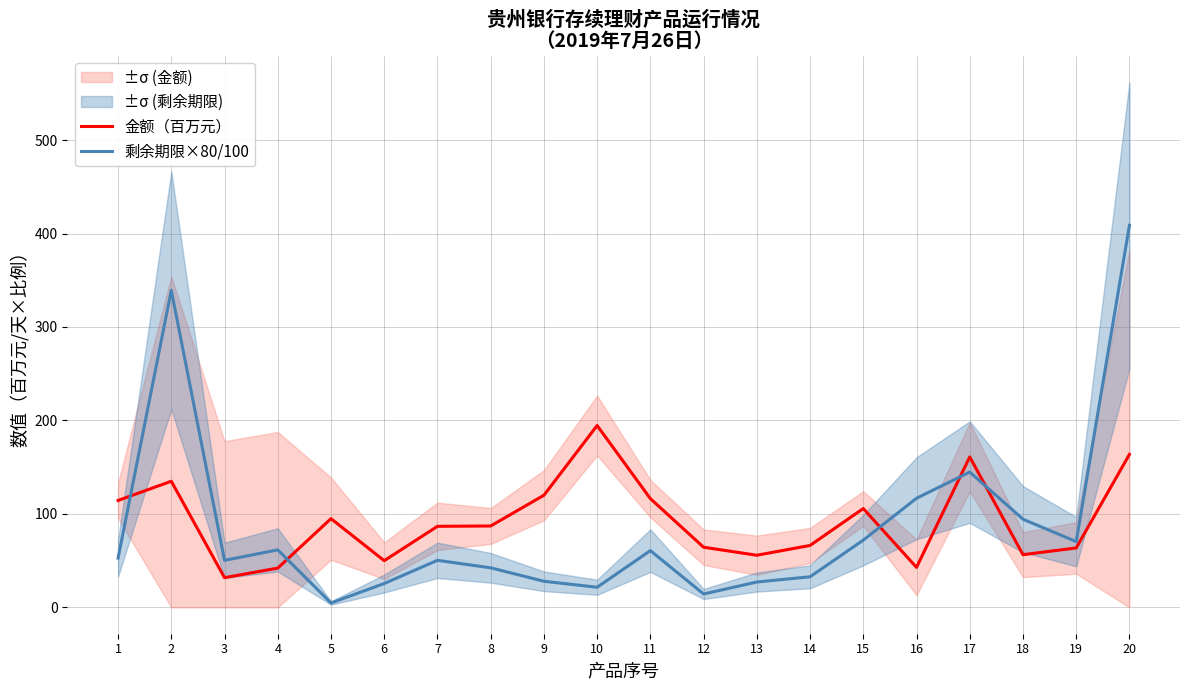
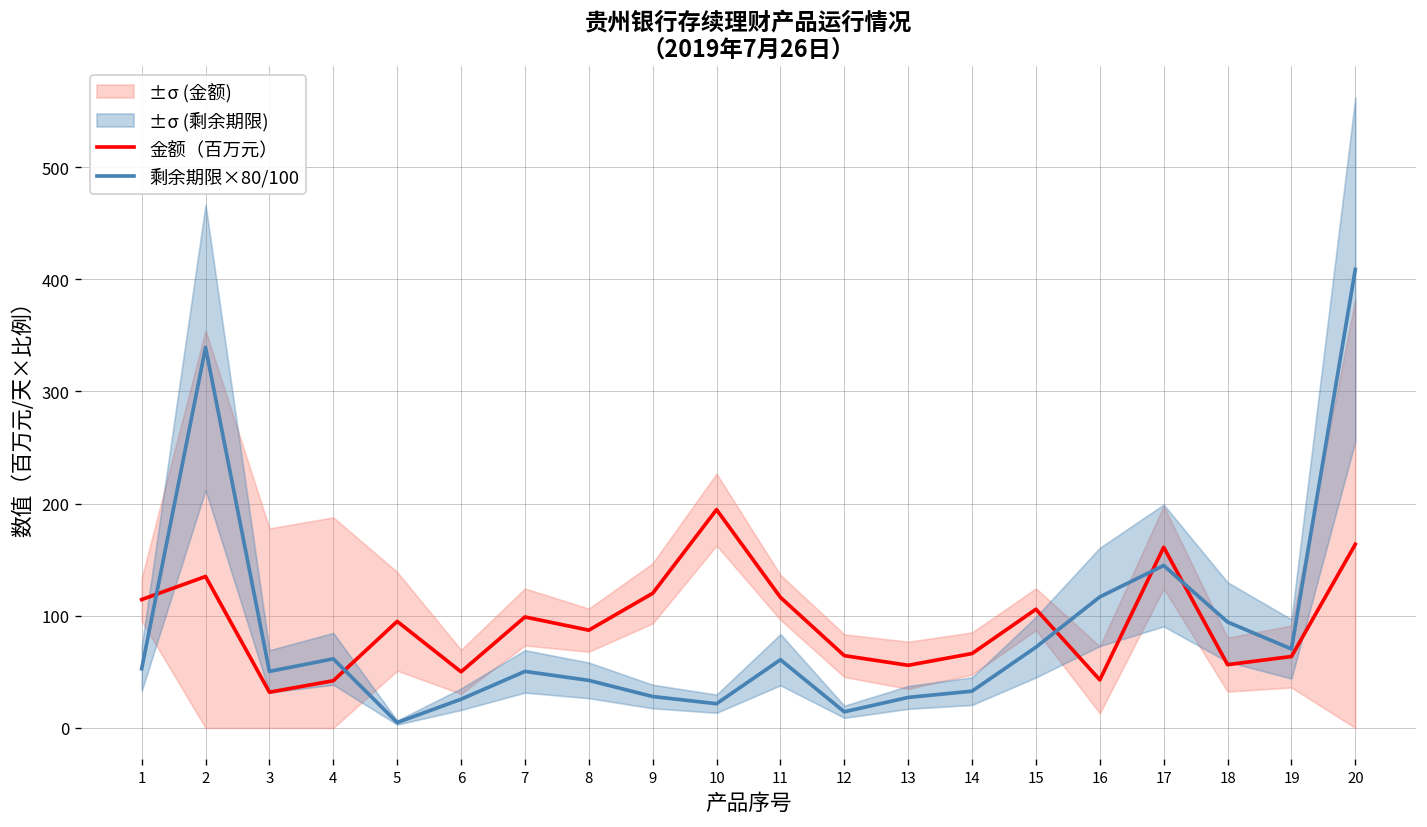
  {
    "金额（百万元）": {
      "1": 110,
      "2": 140,
      "3": 30,
      "4": 40,
      "5": 100,
      "6": 50,
-     "7": 90,
+     "7": 100,
      "8": 90,
      "9": 120,
      "10": 190,
      "11": 120,
      "12": 60,
      "13": 60,
      "14": 70,
      "15": 110,
      "16": 40,
      "17": 160,
      "18": 60,
      "19": 60,
      "20": 160
    },
    "±σ (金额)": {
      "2": 350,
      "3": 180,
      "4": 190,
      "20": 380
    }
  }
